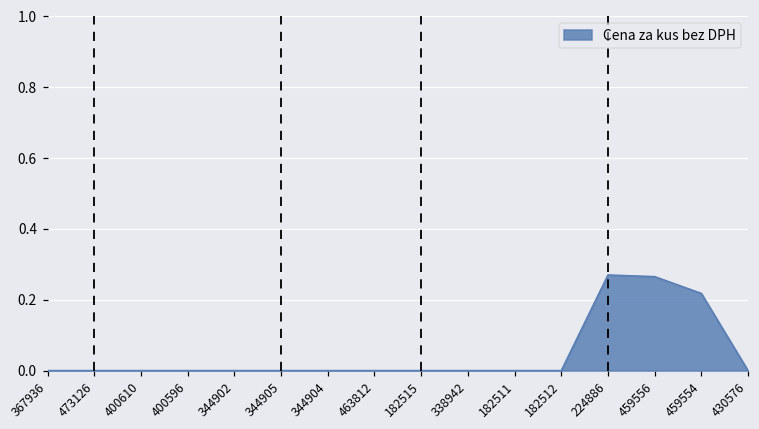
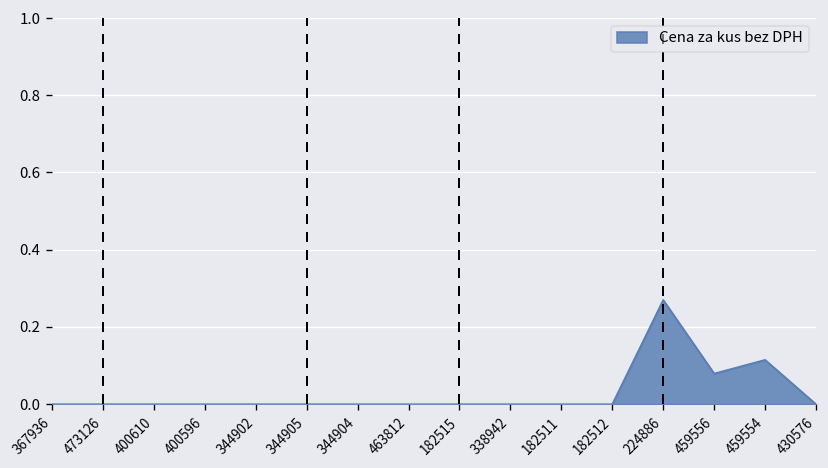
  {
    "367936": 0.00,
    "473126": 0.00,
    "400610": 0.00,
    "400596": 0.00,
    "344902": 0.00,
    "344905": 0.00,
    "344904": 0.00,
    "463812": 0.00,
    "182515": 0.00,
    "338942": 0.00,
    "182511": 0.00,
    "182512": 0.00,
    "224886": 0.27,
-   "459556": 0.27,
-   "459554": 0.22,
+   "459556": 0.08,
+   "459554": 0.11,
    "430576": 0.00
  }
